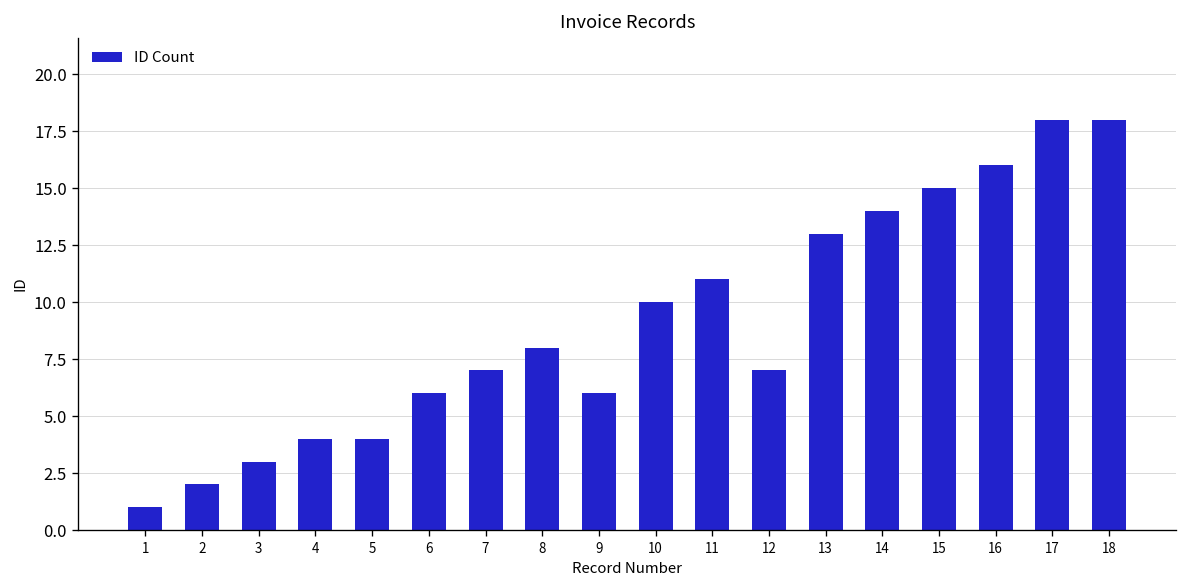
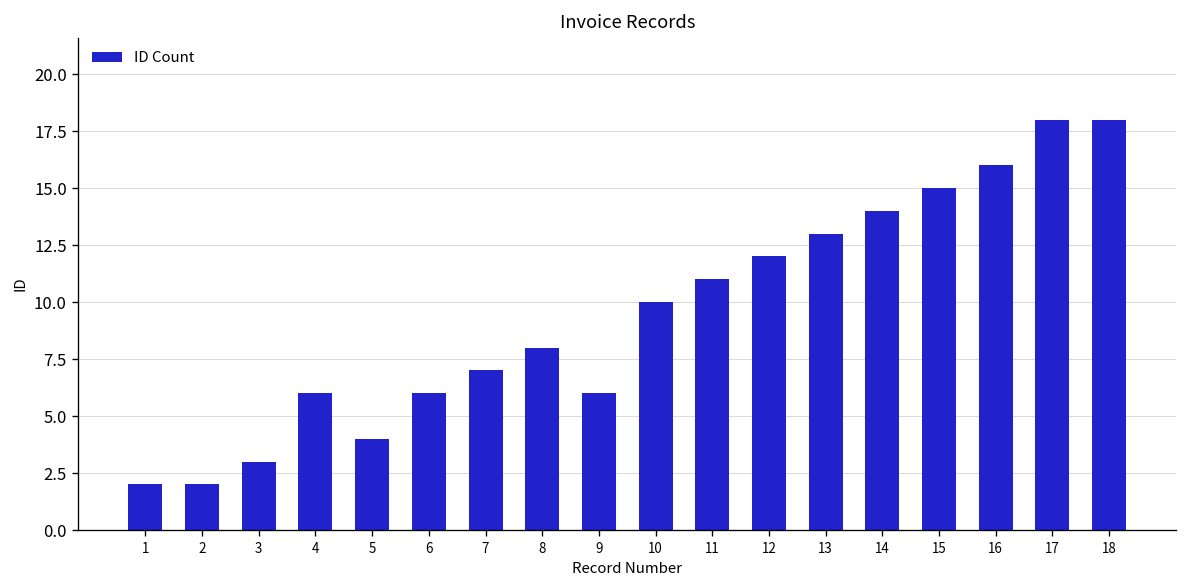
  {
-   "1": 1,
+   "1": 2,
    "2": 2,
    "3": 3,
-   "4": 4,
+   "4": 6,
    "5": 4,
    "6": 6,
    "7": 7,
    "8": 8,
    "9": 6,
    "10": 10,
    "11": 11,
-   "12": 7,
+   "12": 12,
    "13": 13,
    "14": 14,
    "15": 15,
    "16": 16,
    "17": 18,
    "18": 18
  }
